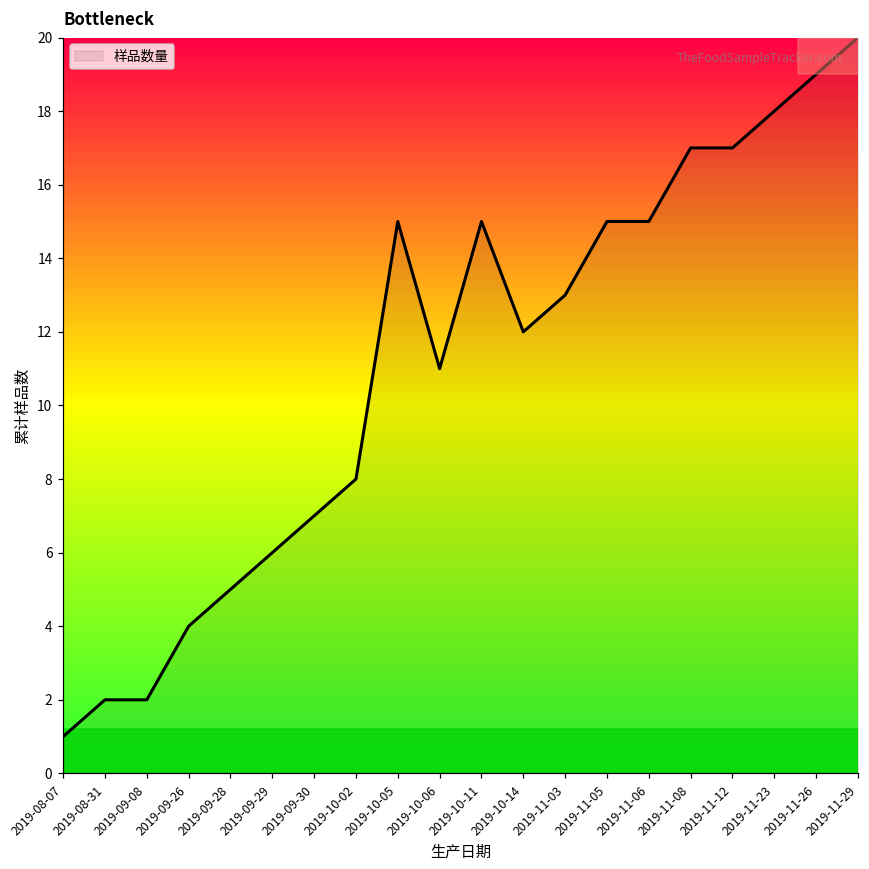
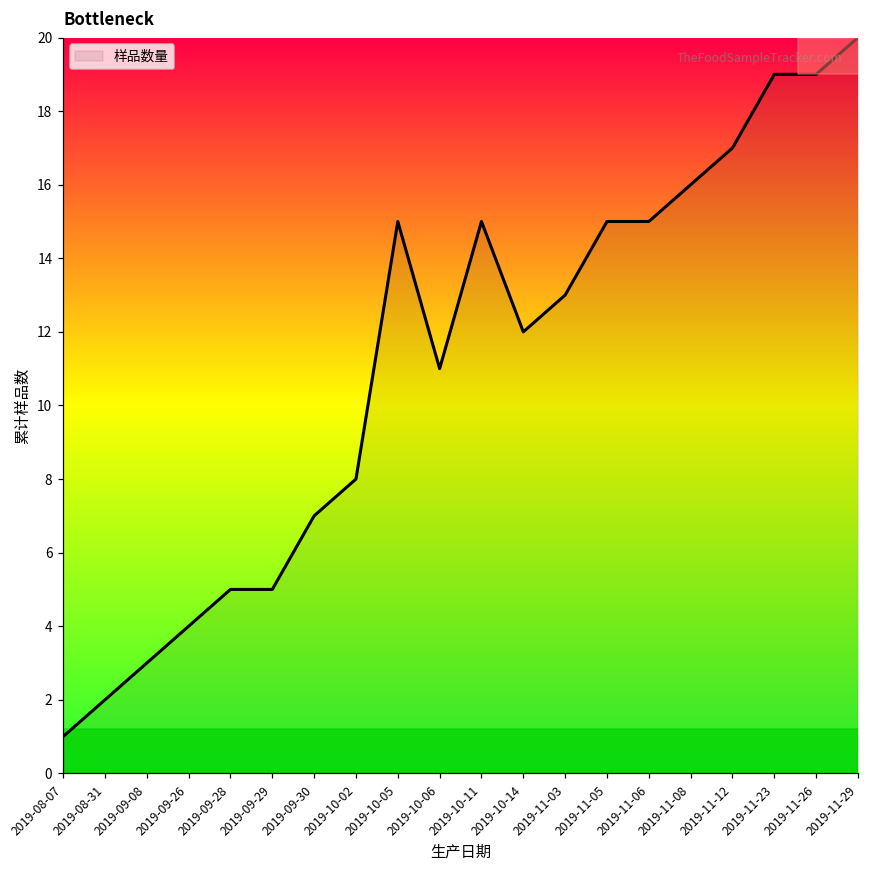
  {
    "2019-08-31": 2,
-   "2019-09-08": 2,
+   "2019-09-08": 3,
    "2019-09-26": 4,
    "2019-09-28": 5,
-   "2019-09-29": 6,
+   "2019-09-29": 5,
    "2019-09-30": 7,
    "2019-10-02": 8,
    "2019-10-05": 15,
    "2019-10-06": 11,
    "2019-10-11": 15,
    "2019-10-14": 12,
    "2019-11-03": 13,
    "2019-11-05": 15,
    "2019-11-06": 15,
-   "2019-11-08": 17,
+   "2019-11-08": 16,
    "2019-11-12": 17,
-   "2019-11-23": 18
+   "2019-11-23": 19
  }
